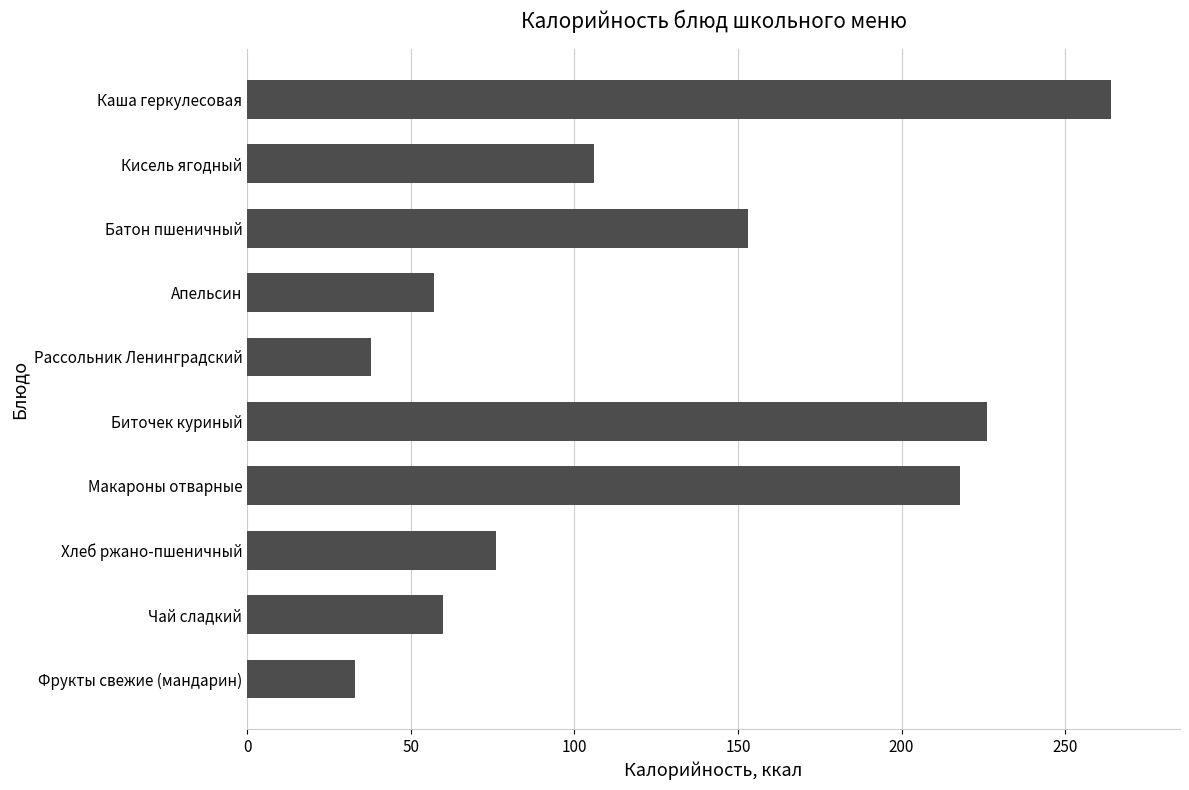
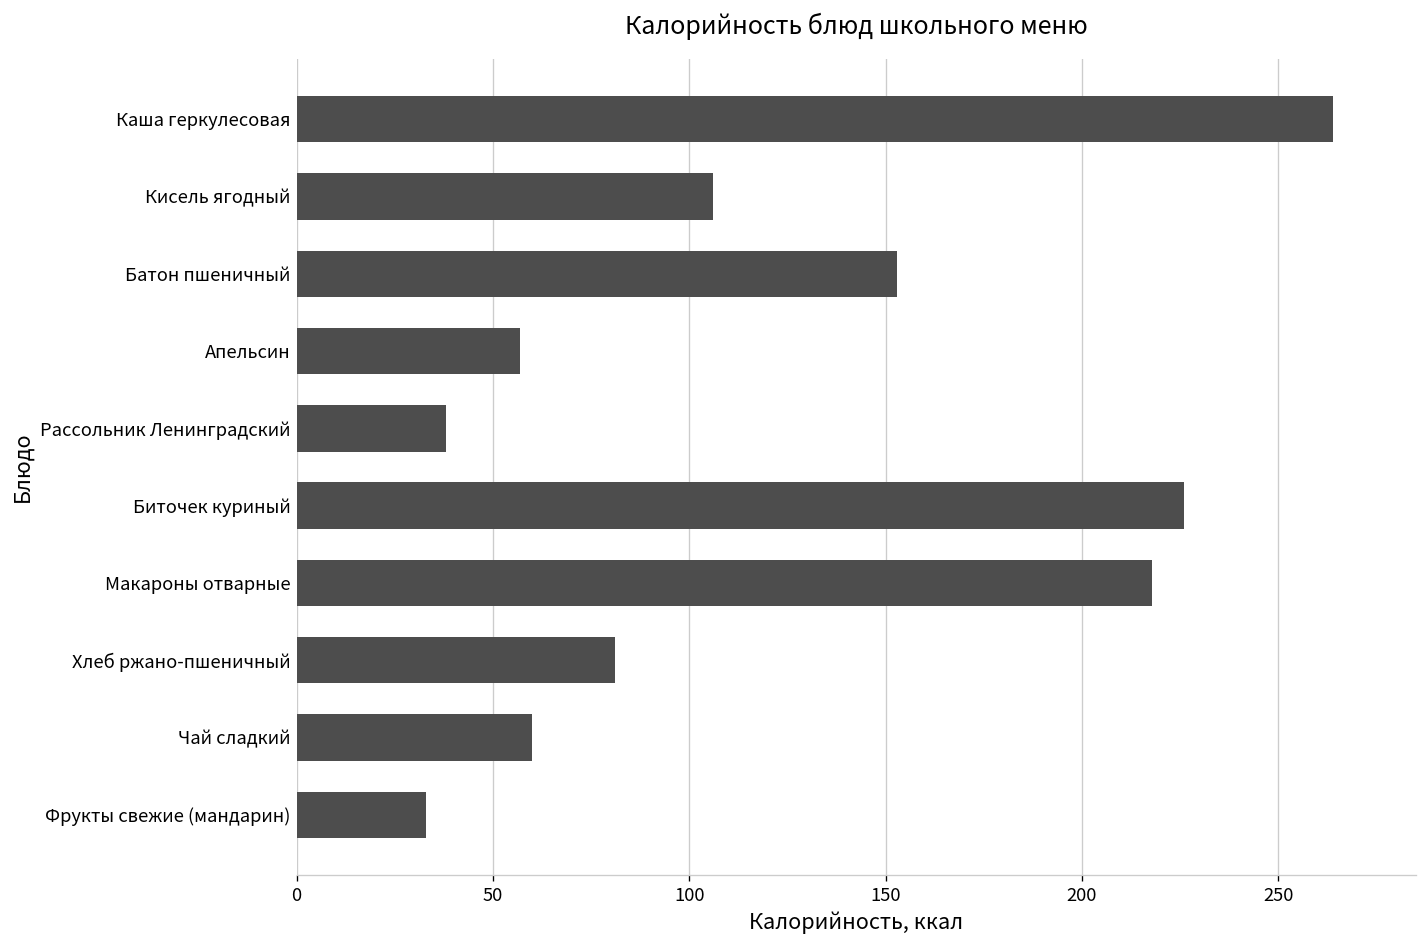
  {
    "Каша геркулесовая": 264,
    "Кисель ягодный": 106,
    "Батон пшеничный": 153,
    "Апельсин": 57,
    "Рассольник Ленинградский": 38,
    "Биточек куриный": 226,
    "Макароны отварные": 218,
-   "Хлеб ржано-пшеничный": 76,
+   "Хлеб ржано-пшеничный": 81,
    "Чай сладкий": 60,
    "Фрукты свежие (мандарин)": 33
  }
